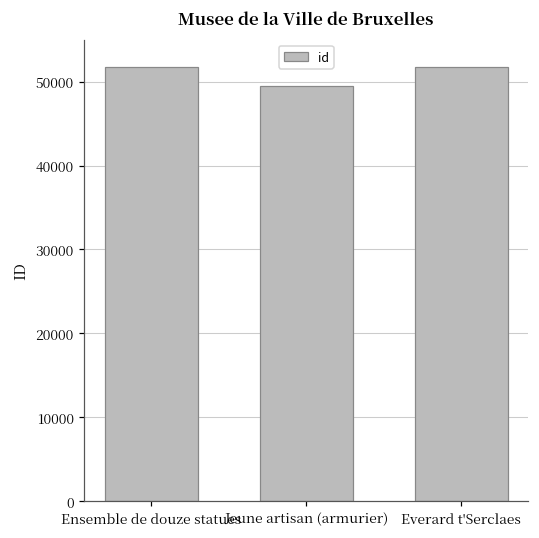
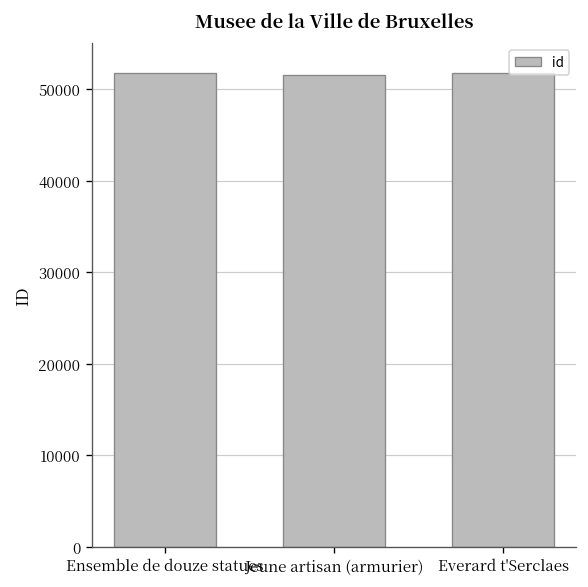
  {
    "Ensemble de douze statues": 52000,
-   "Jeune artisan (armurier)": 50000,
+   "Jeune artisan (armurier)": 52000,
    "Everard t'Serclaes": 52000
  }
